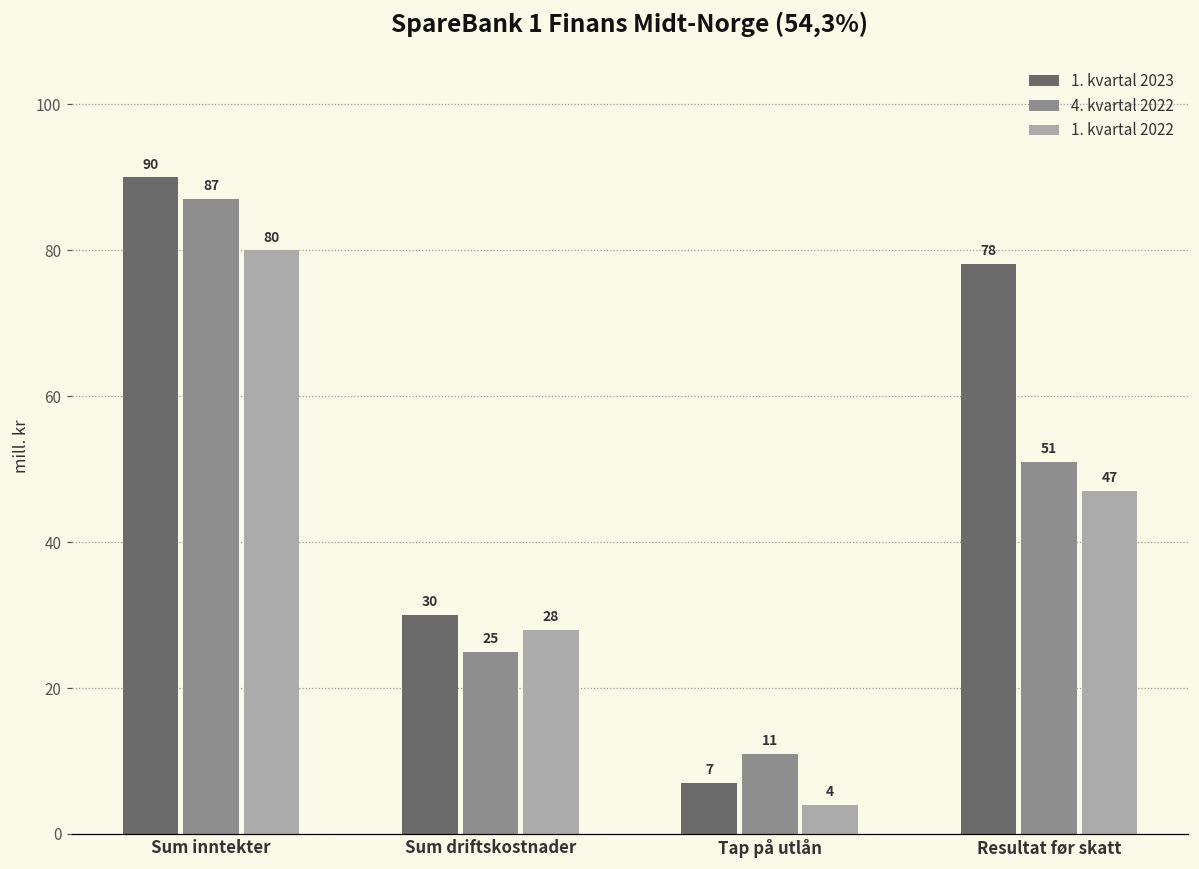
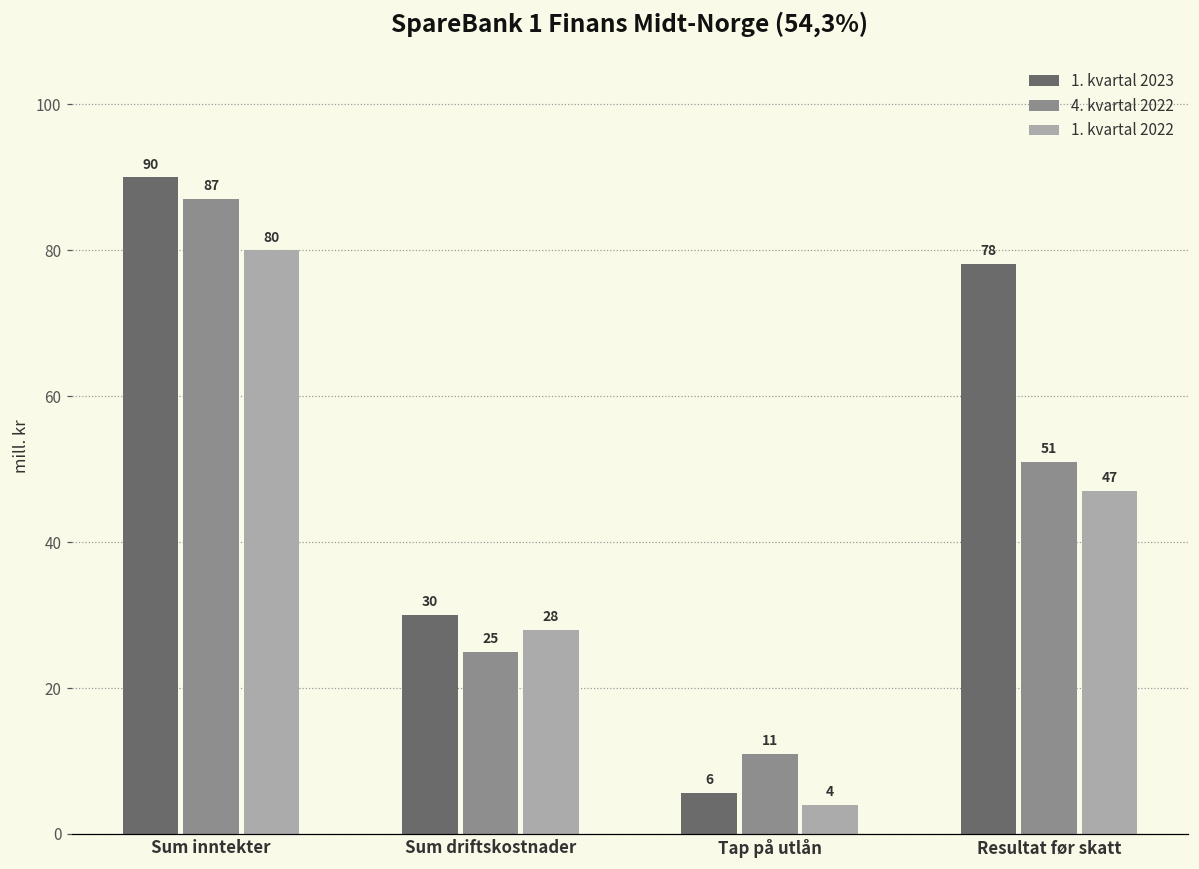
  {
    "1. kvartal 2023": {
      "Sum inntekter": 90,
      "Sum driftskostnader": 30,
-     "Tap på utlån": 7,
+     "Tap på utlån": 6,
      "Resultat før skatt": 78
    }
  }
